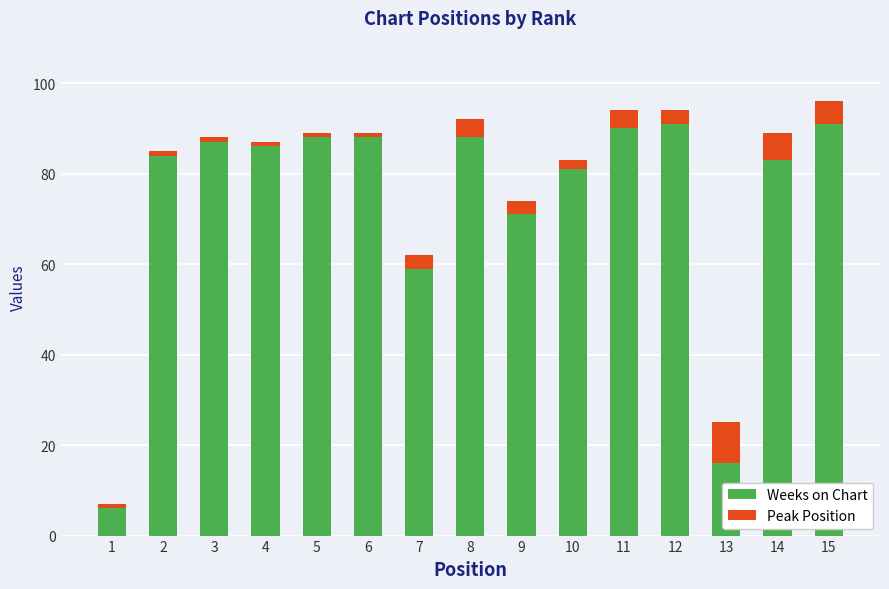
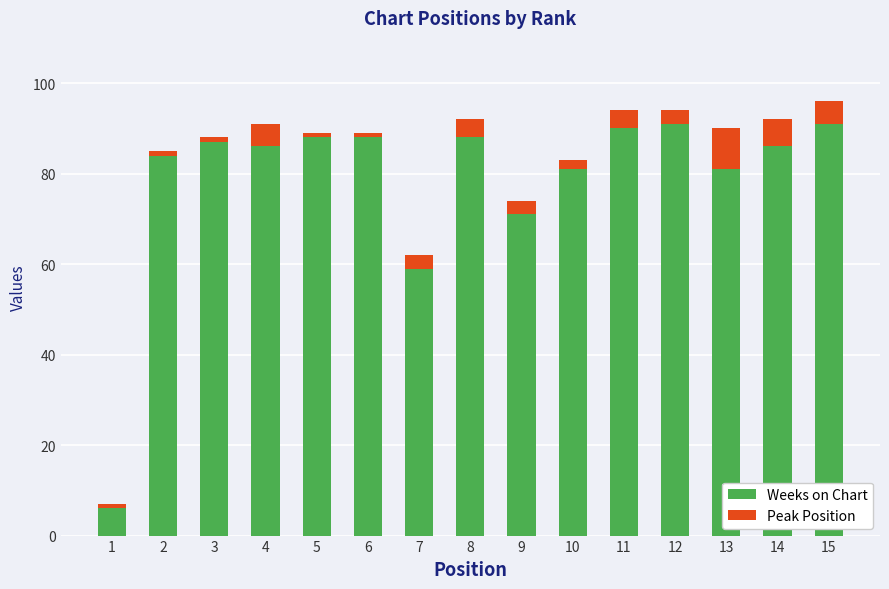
  {
    "Weeks on Chart": {
      "1": 6,
      "2": 84,
      "3": 87,
      "4": 86,
      "5": 88,
      "6": 88,
      "7": 59,
      "8": 88,
      "9": 71,
      "10": 81,
      "11": 90,
      "12": 91,
-     "13": 16,
-     "14": 83,
+     "13": 81,
+     "14": 86,
      "15": 91
    },
    "Peak Position": {
      "1": 1,
      "2": 1,
      "3": 1,
-     "4": 1,
+     "4": 5,
      "5": 1,
      "6": 1,
      "7": 3,
      "8": 4,
      "9": 3,
      "10": 2,
      "11": 4,
      "12": 3,
      "13": 9,
      "14": 6,
      "15": 5
    }
  }
